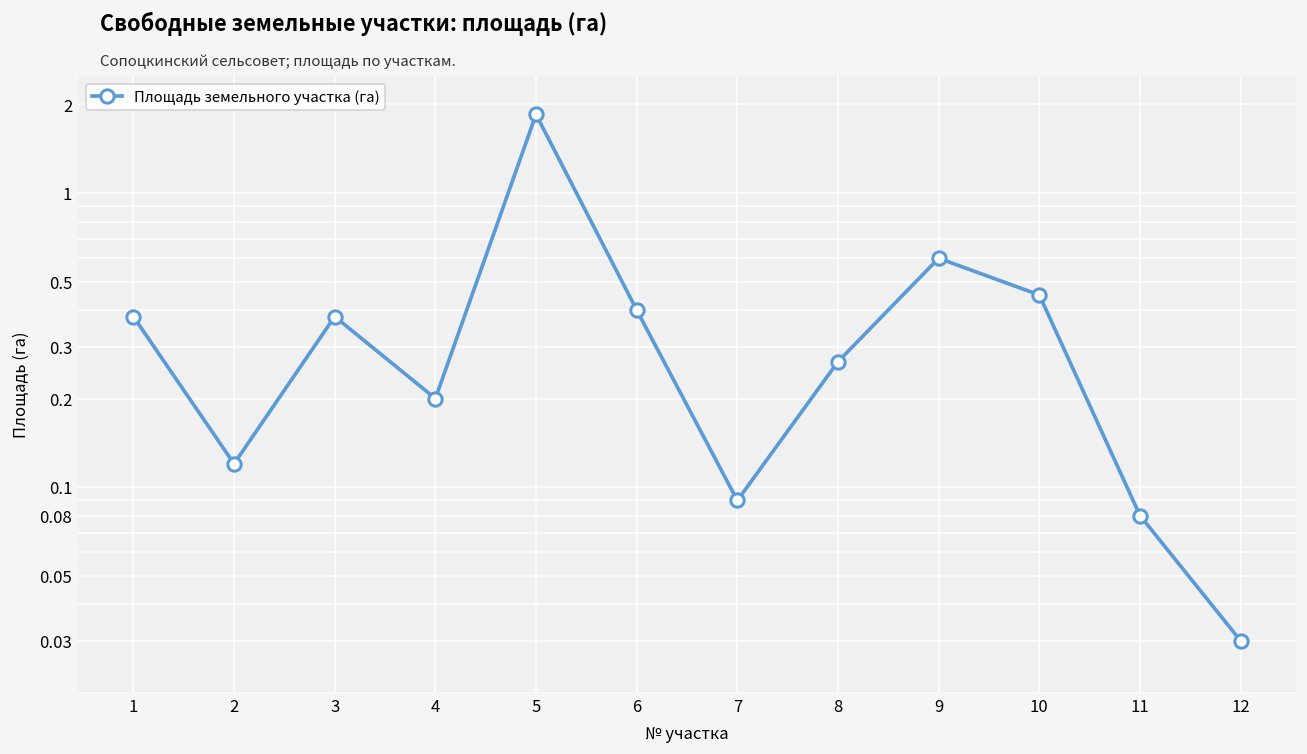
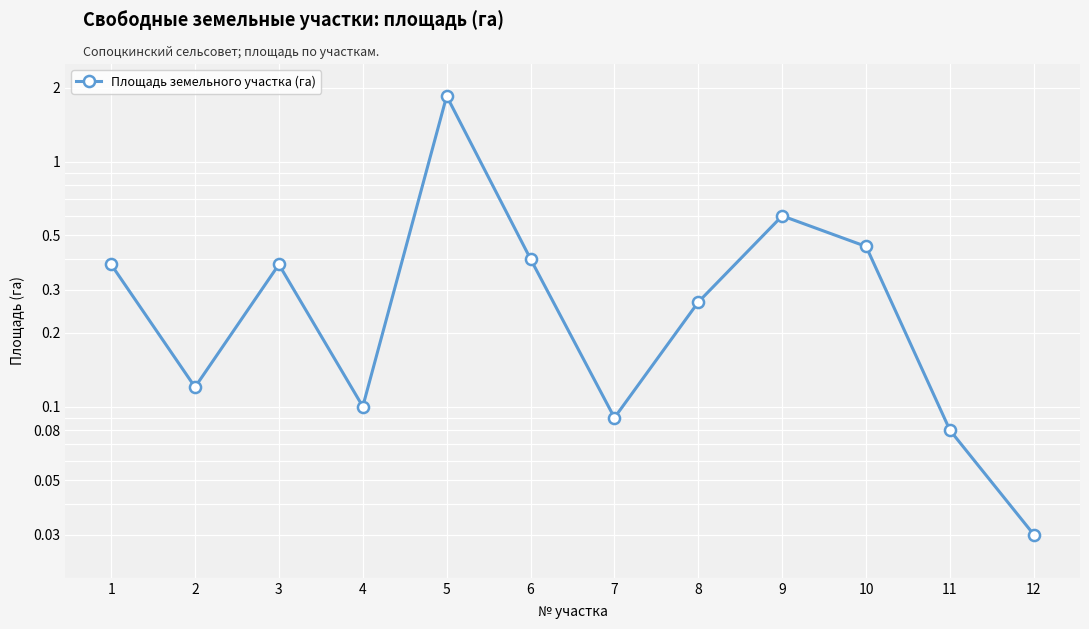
  {
    "1": 0.38,
    "2": 0.12,
    "3": 0.38,
-   "4": 0.2,
+   "4": 0.1,
    "5": 1.9,
    "6": 0.4,
    "7": 0.090,
    "8": 0.27,
    "9": 0.6,
    "10": 0.45,
    "11": 0.080,
    "12": 0.030
  }
